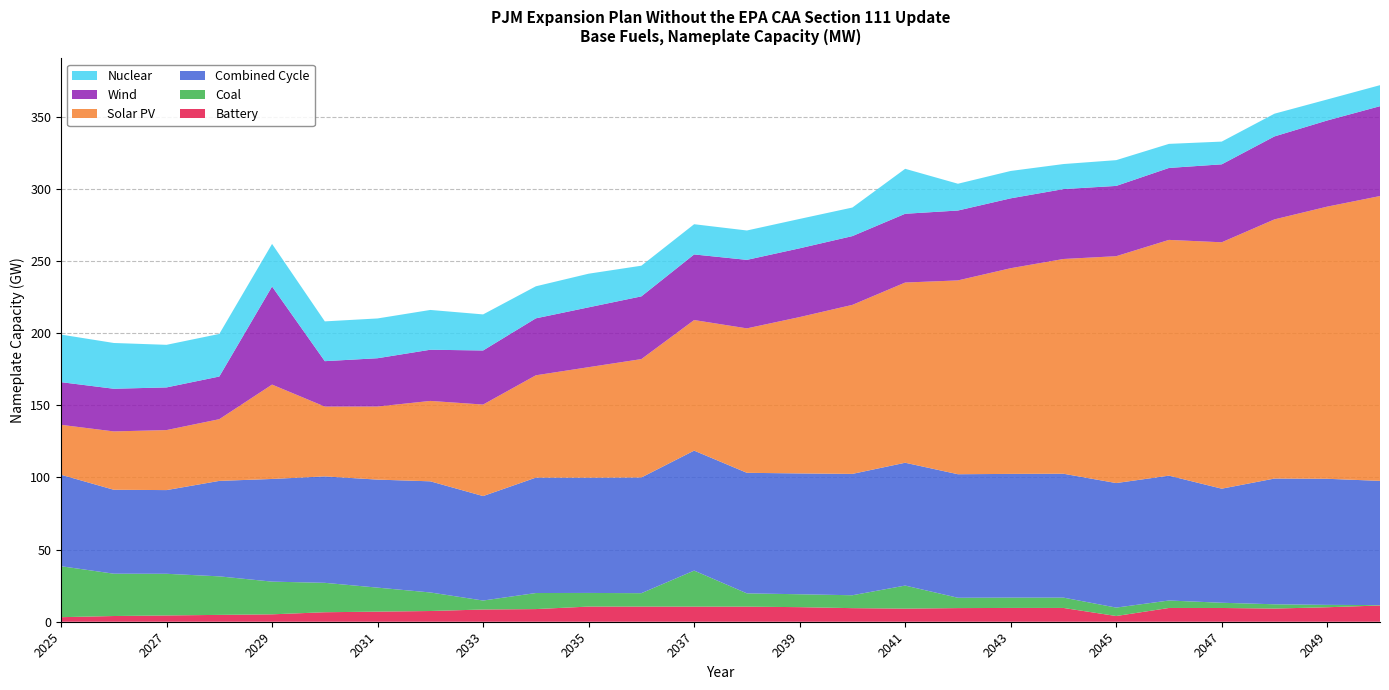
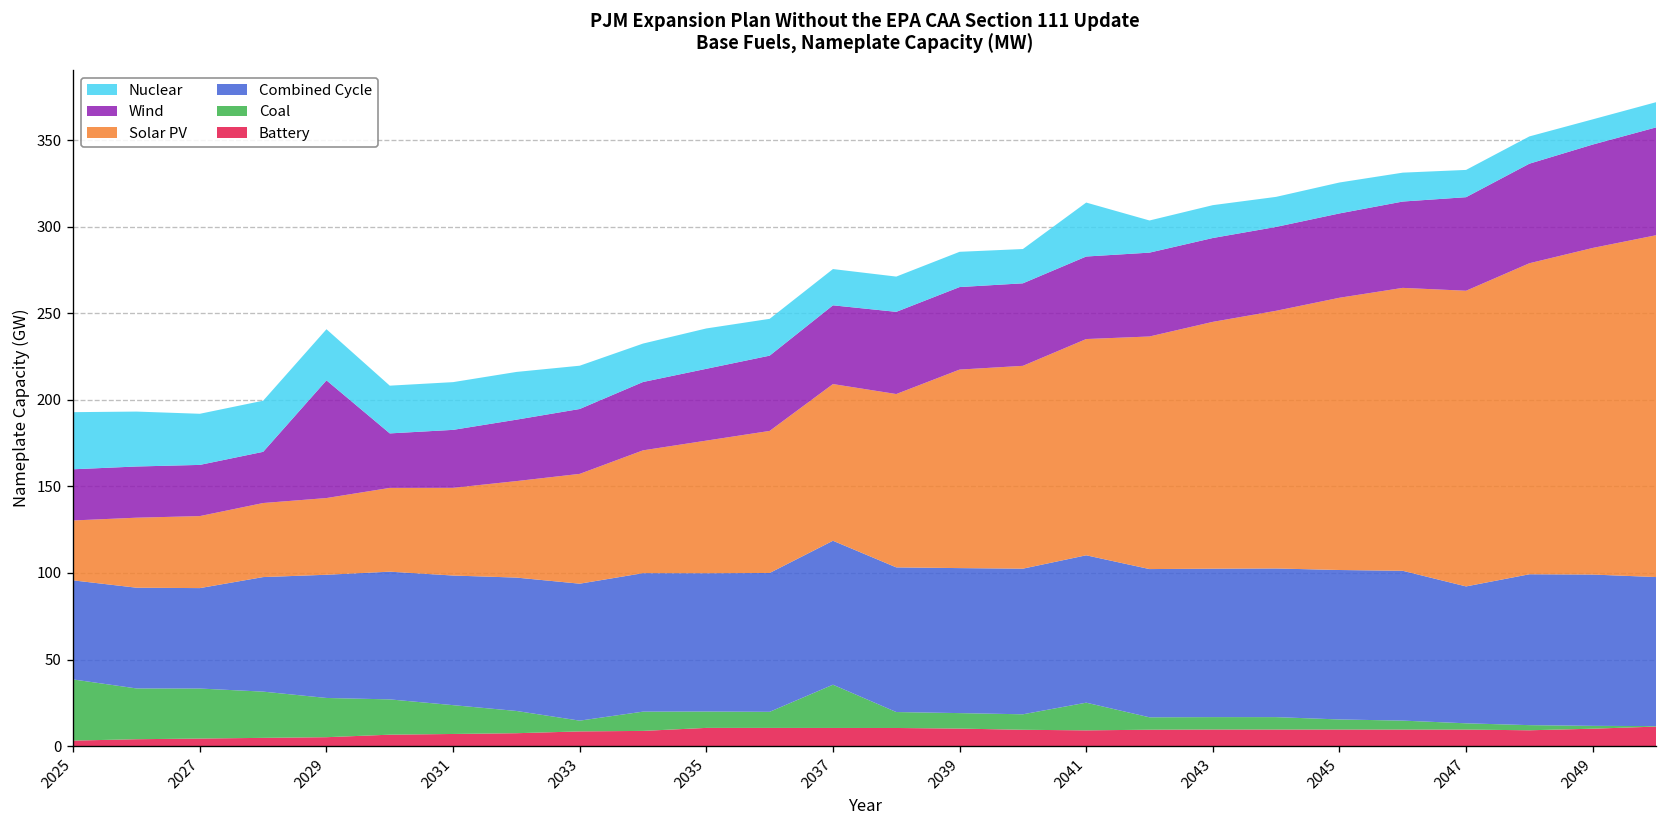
  {
    "Battery": {
      "2025": 3,
      "2027": 4,
      "2029": 5,
      "2031": 7,
      "2033": 8,
      "2035": 11,
      "2037": 10,
      "2039": 10,
      "2041": 9,
      "2043": 10,
-     "2045": 4,
+     "2045": 10,
      "2047": 10
    },
    "Coal": {
      "2025": 35,
      "2027": 29,
      "2029": 23,
      "2031": 17,
      "2033": 6,
      "2035": 9,
      "2037": 25,
      "2039": 9,
      "2041": 16,
      "2043": 7,
      "2045": 6,
      "2047": 4
    },
    "Combined Cycle": {
-     "2025": 63,
+     "2025": 57,
      "2027": 58,
      "2029": 71,
      "2031": 75,
-     "2033": 72,
+     "2033": 79,
      "2035": 80,
      "2037": 83,
      "2039": 84,
      "2041": 85,
      "2043": 86,
      "2045": 86,
      "2047": 79,
      "2049": 87
    },
    "Solar PV": {
      "2025": 35,
      "2027": 42,
-     "2029": 65,
+     "2029": 44,
      "2031": 51,
      "2033": 63,
      "2035": 77,
      "2037": 91,
-     "2039": 108,
+     "2039": 115,
      "2041": 125,
      "2043": 143,
      "2045": 157,
      "2047": 171,
      "2049": 189
    },
    "Wind": {
      "2025": 30,
      "2027": 30,
      "2029": 68,
      "2031": 33,
      "2033": 37,
      "2035": 41,
      "2037": 45,
      "2039": 48,
      "2041": 48,
      "2043": 48,
      "2045": 49,
      "2047": 54,
      "2049": 60
    },
    "Nuclear": {
      "2025": 33,
      "2027": 30,
      "2029": 30,
      "2031": 28,
      "2033": 25,
      "2035": 23,
      "2037": 21,
      "2039": 20,
      "2041": 31,
      "2043": 19,
      "2045": 18,
      "2047": 16,
      "2049": 15
    }
  }
